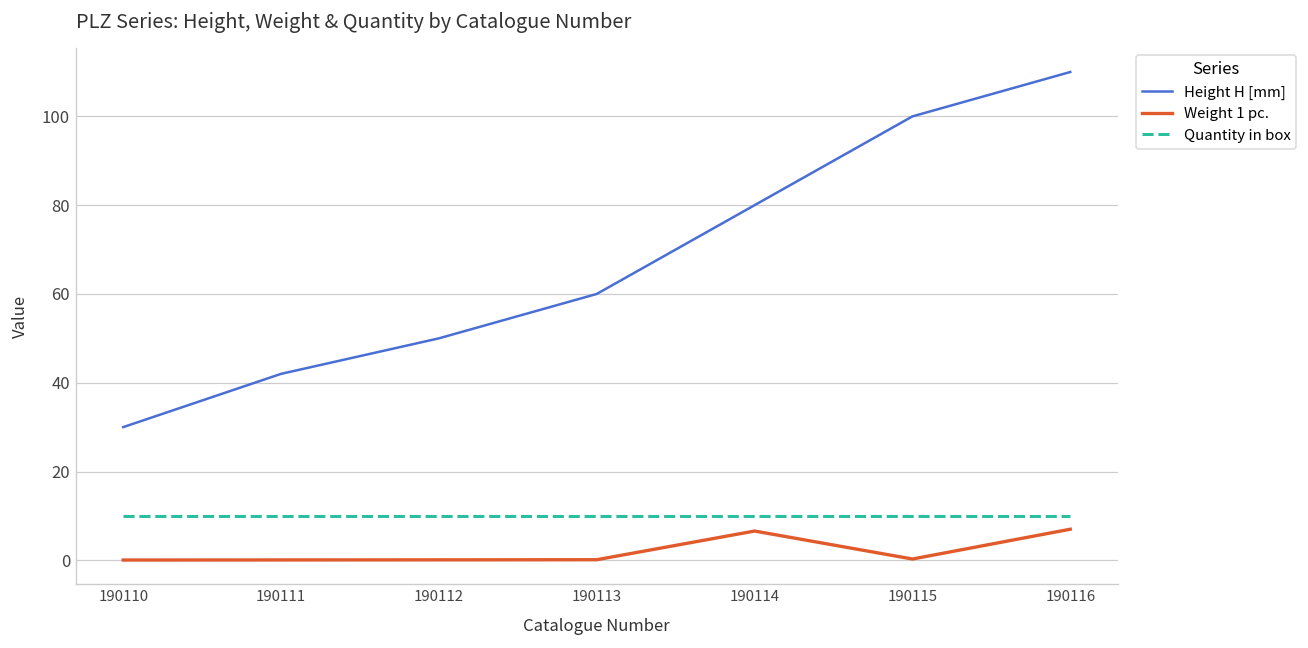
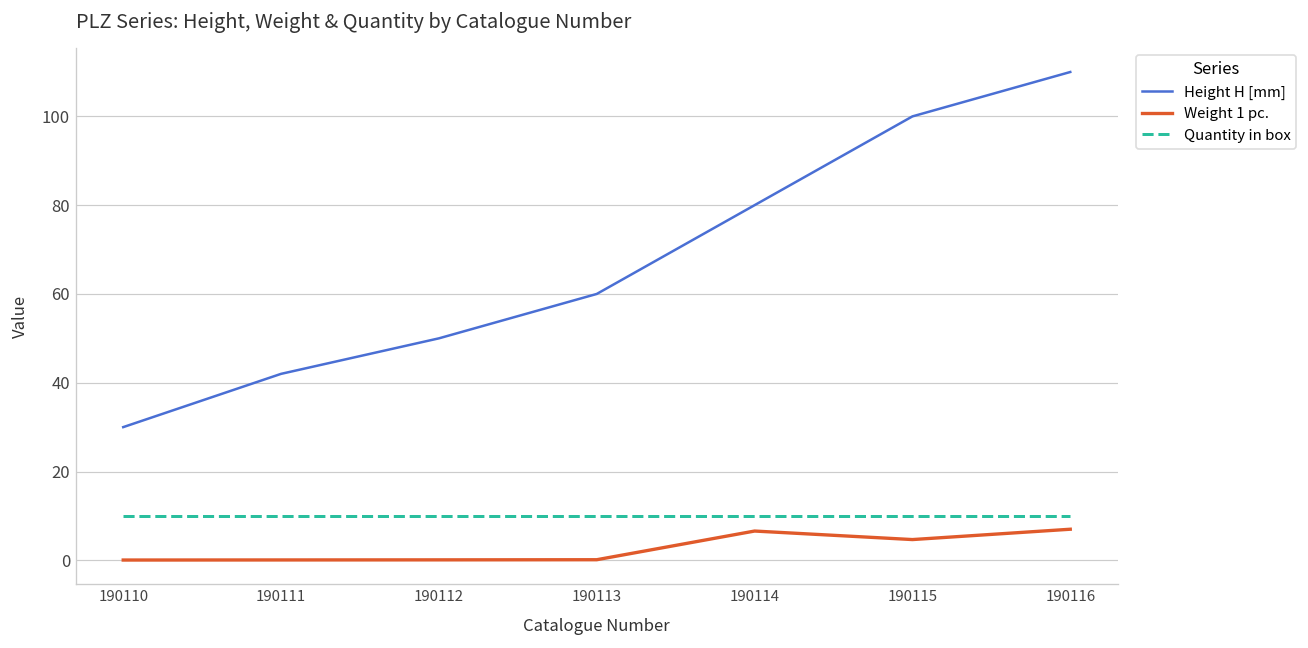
  {
    "Height H [mm]": {
      "190110": 30,
      "190111": 42,
      "190112": 50,
      "190113": 60,
      "190114": 80,
      "190115": 100,
      "190116": 110
    },
    "Weight 1 pc.": {
      "190110": 0,
      "190111": 0,
      "190112": 0,
      "190113": 0,
      "190114": 7,
-     "190115": 0,
+     "190115": 5,
      "190116": 7
    },
    "Quantity in box": {
      "190110": 10,
      "190111": 10,
      "190112": 10,
      "190113": 10,
      "190114": 10,
      "190115": 10,
      "190116": 10
    }
  }
